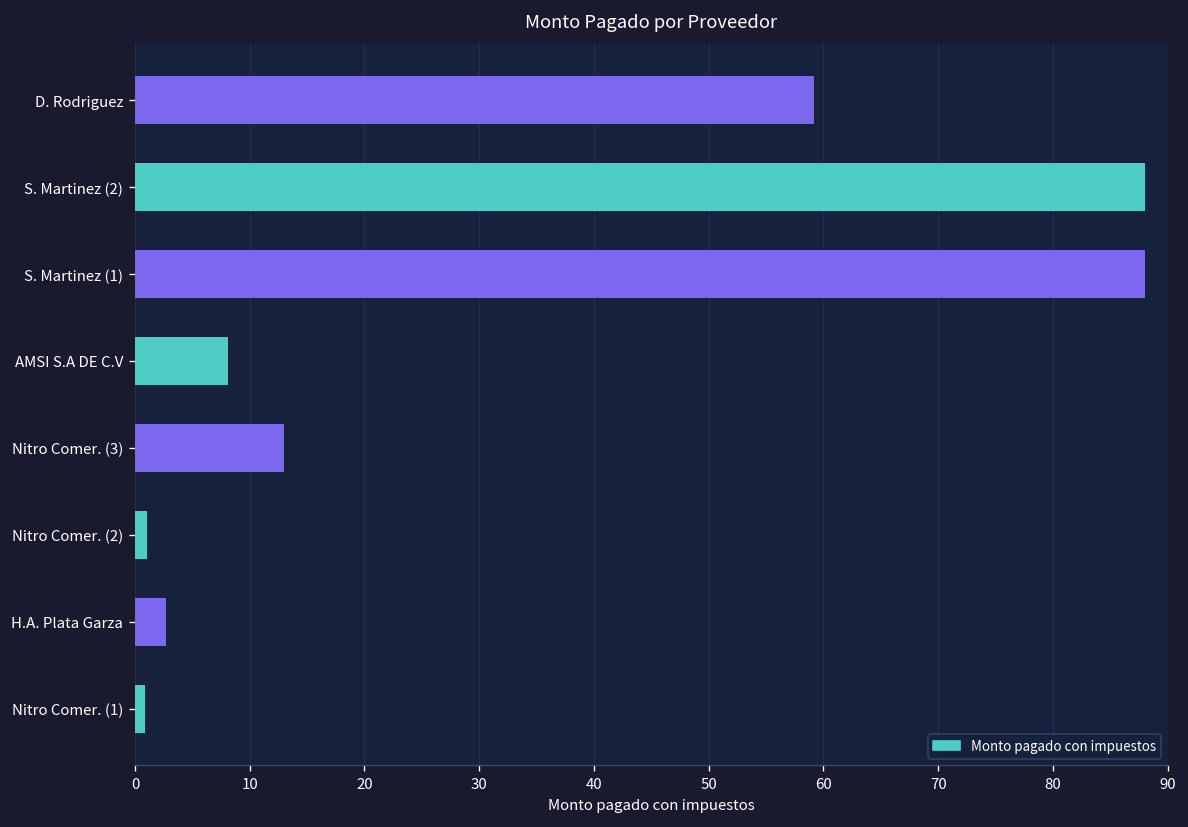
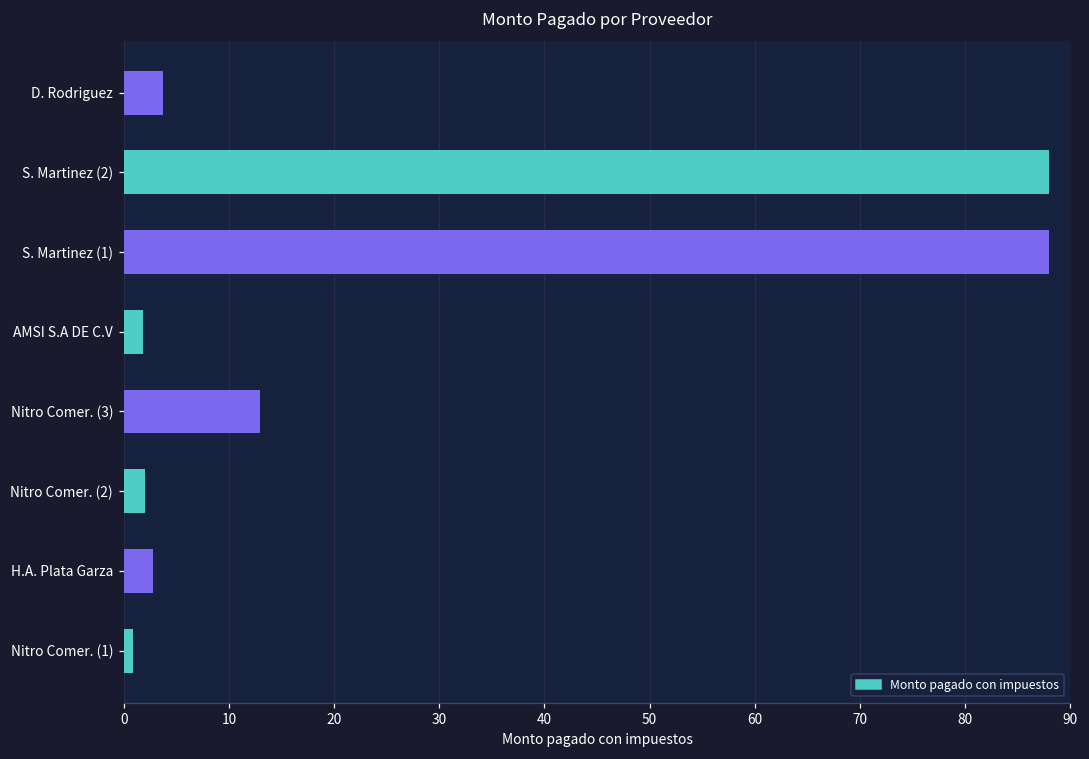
  {
-   "D. Rodriguez": 59,
+   "D. Rodriguez": 4,
    "S. Martinez (2)": 88,
    "S. Martinez (1)": 88,
-   "AMSI S.A DE C.V": 8,
+   "AMSI S.A DE C.V": 2,
    "Nitro Comer. (3)": 13,
-   "Nitro Comer. (2)": 1,
+   "Nitro Comer. (2)": 2,
    "H.A. Plata Garza": 3,
    "Nitro Comer. (1)": 1
  }
